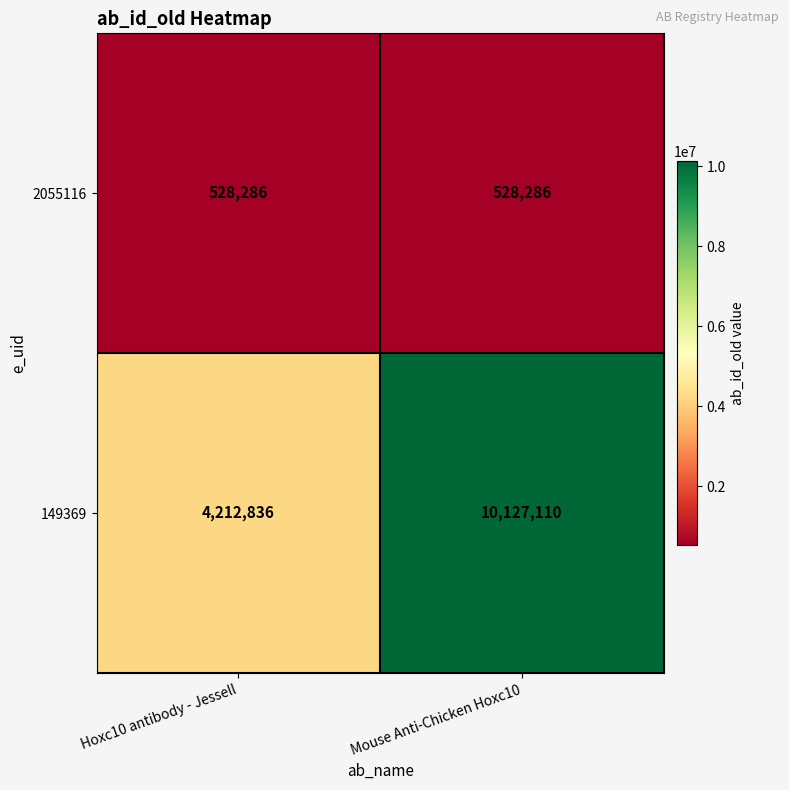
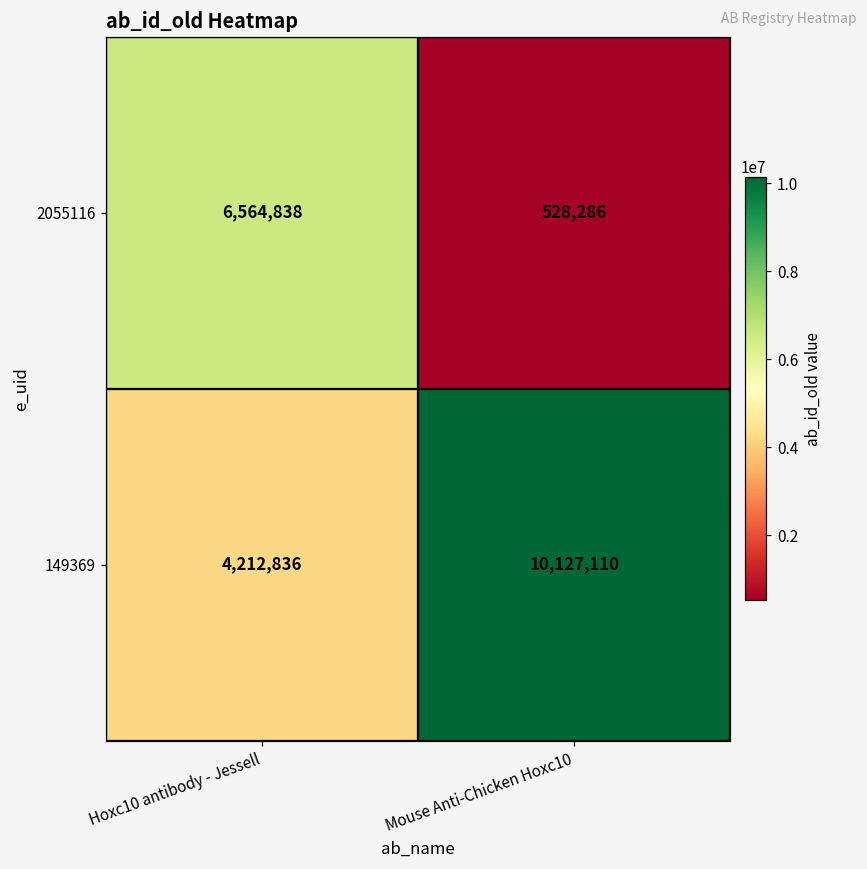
  {
    "2055116": {
-     "Hoxc10 antibody - Jessell": "528,286",
+     "Hoxc10 antibody - Jessell": "6,564,838",
      "Mouse Anti-Chicken Hoxc10": "528,286"
    },
    "149369": {
      "Hoxc10 antibody - Jessell": "4,212,836",
      "Mouse Anti-Chicken Hoxc10": "10,127,110"
    }
  }
